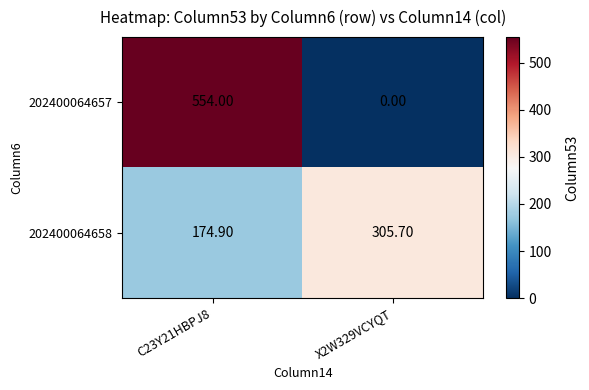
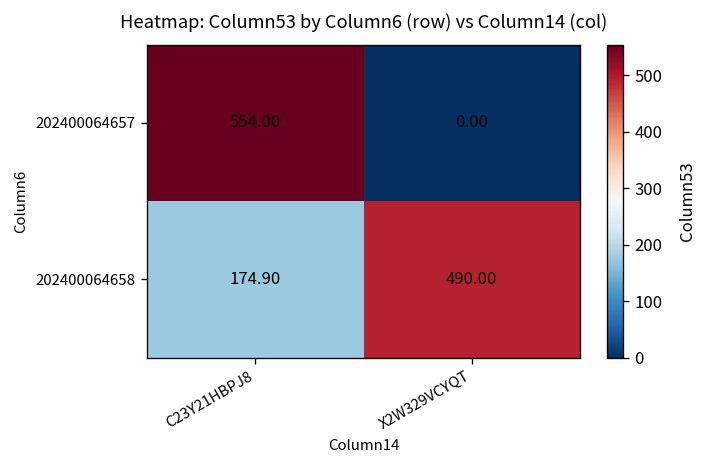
  {
    "202400064657": {
      "C23Y21HBPJ8": 554.00,
      "X2W329VCYQT": 0.00
    },
    "202400064658": {
      "C23Y21HBPJ8": 174.90,
-     "X2W329VCYQT": 305.70
+     "X2W329VCYQT": 490.00
    }
  }
